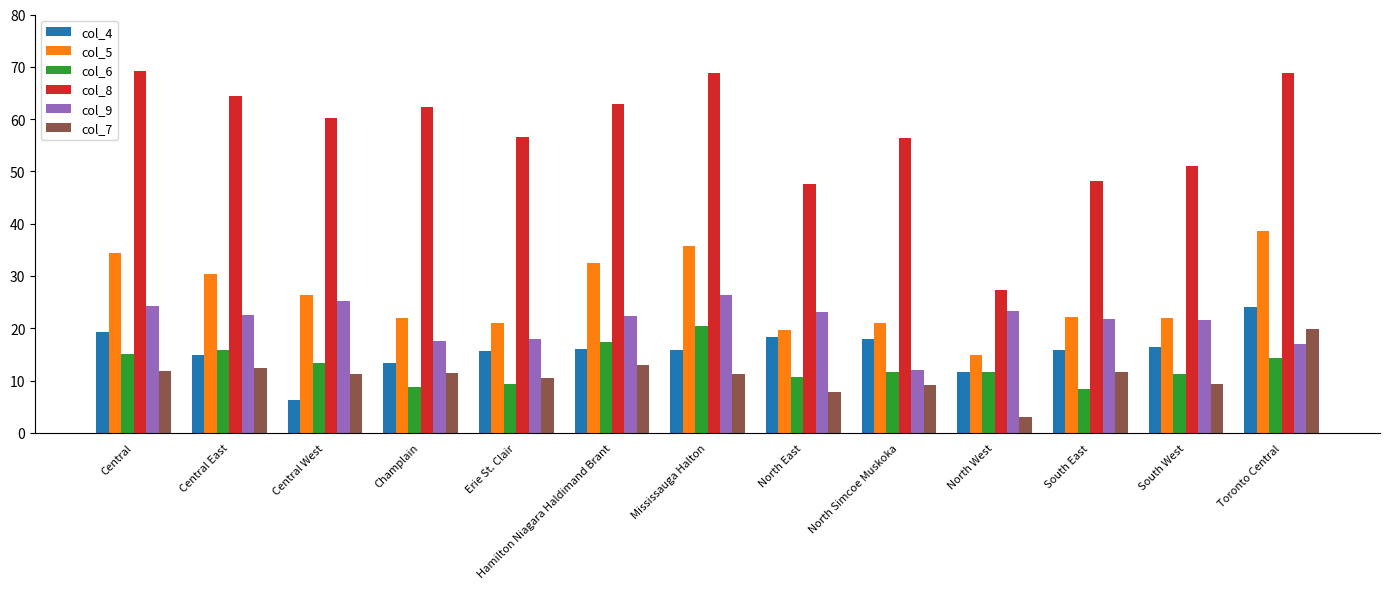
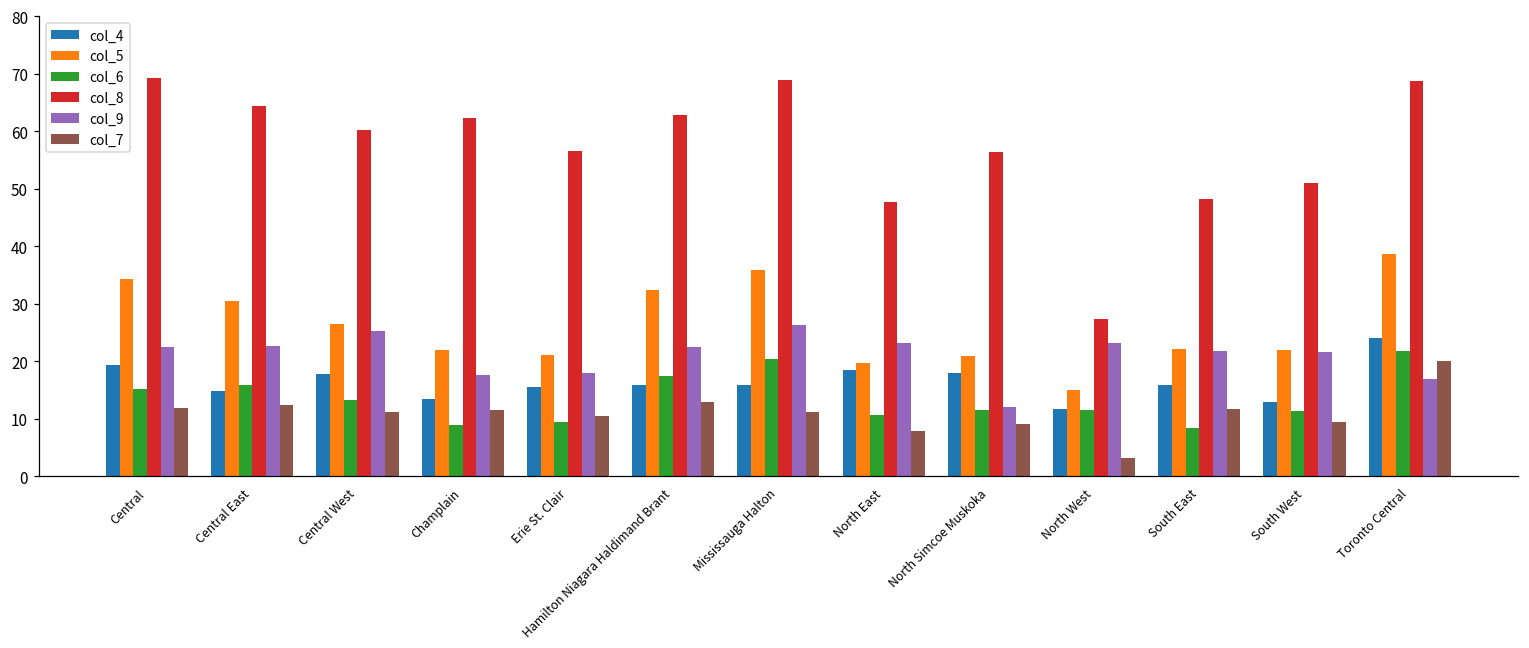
  {
    "col_4": {
      "Central": 19,
      "Central East": 15,
-     "Central West": 6,
+     "Central West": 18,
      "Champlain": 13,
      "Erie St. Clair": 16,
      "Hamilton Niagara Haldimand Brant": 16,
      "Mississauga Halton": 16,
      "North East": 18,
      "North Simcoe Muskoka": 18,
      "North West": 12,
      "South East": 16,
-     "South West": 16,
+     "South West": 13,
      "Toronto Central": 24
    },
    "col_5": {
      "Central": 34,
      "Central East": 30,
      "Central West": 26,
      "Champlain": 22,
      "Erie St. Clair": 21,
      "Hamilton Niagara Haldimand Brant": 32,
      "Mississauga Halton": 36,
      "North East": 20,
      "North Simcoe Muskoka": 21,
      "North West": 15,
      "South East": 22,
      "South West": 22,
      "Toronto Central": 39
    },
    "col_6": {
      "Central": 15,
      "Central East": 16,
      "Central West": 13,
      "Champlain": 9,
      "Erie St. Clair": 9,
      "Hamilton Niagara Haldimand Brant": 17,
      "Mississauga Halton": 20,
      "North East": 11,
      "North Simcoe Muskoka": 12,
      "North West": 12,
      "South East": 8,
      "South West": 11,
-     "Toronto Central": 14
+     "Toronto Central": 22
    },
    "col_8": {
      "Central": 69,
      "Central East": 64,
      "Central West": 60,
      "Champlain": 62,
      "Erie St. Clair": 57,
      "Hamilton Niagara Haldimand Brant": 63,
      "Mississauga Halton": 69,
      "North East": 48,
      "North Simcoe Muskoka": 56,
      "North West": 27,
      "South East": 48,
      "South West": 51,
      "Toronto Central": 69
    },
    "col_9": {
-     "Central": 24,
+     "Central": 23,
      "Central East": 23,
      "Central West": 25,
      "Champlain": 18,
      "Erie St. Clair": 18,
      "Hamilton Niagara Haldimand Brant": 22,
      "Mississauga Halton": 26,
      "North East": 23,
      "North Simcoe Muskoka": 12,
      "North West": 23,
      "South East": 22,
      "South West": 22,
      "Toronto Central": 17
    },
    "col_7": {
      "Central": 12,
      "Central East": 12,
      "Central West": 11,
      "Champlain": 12,
      "Erie St. Clair": 10,
      "Hamilton Niagara Haldimand Brant": 13,
      "Mississauga Halton": 11,
      "North East": 8,
      "North Simcoe Muskoka": 9,
      "North West": 3,
      "South East": 12,
      "South West": 9,
      "Toronto Central": 20
    }
  }
